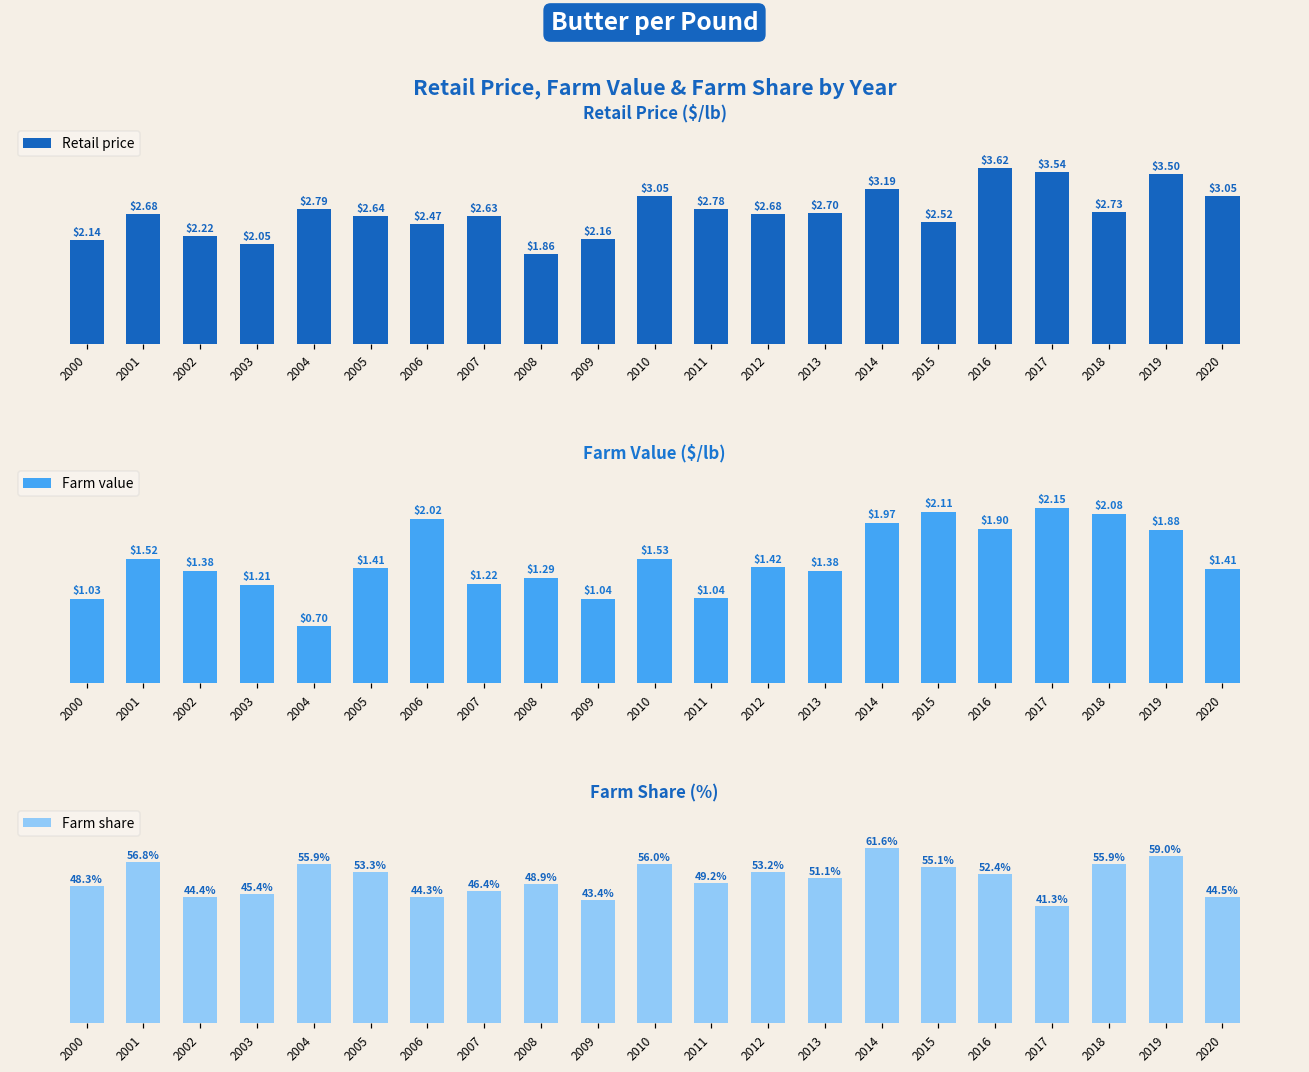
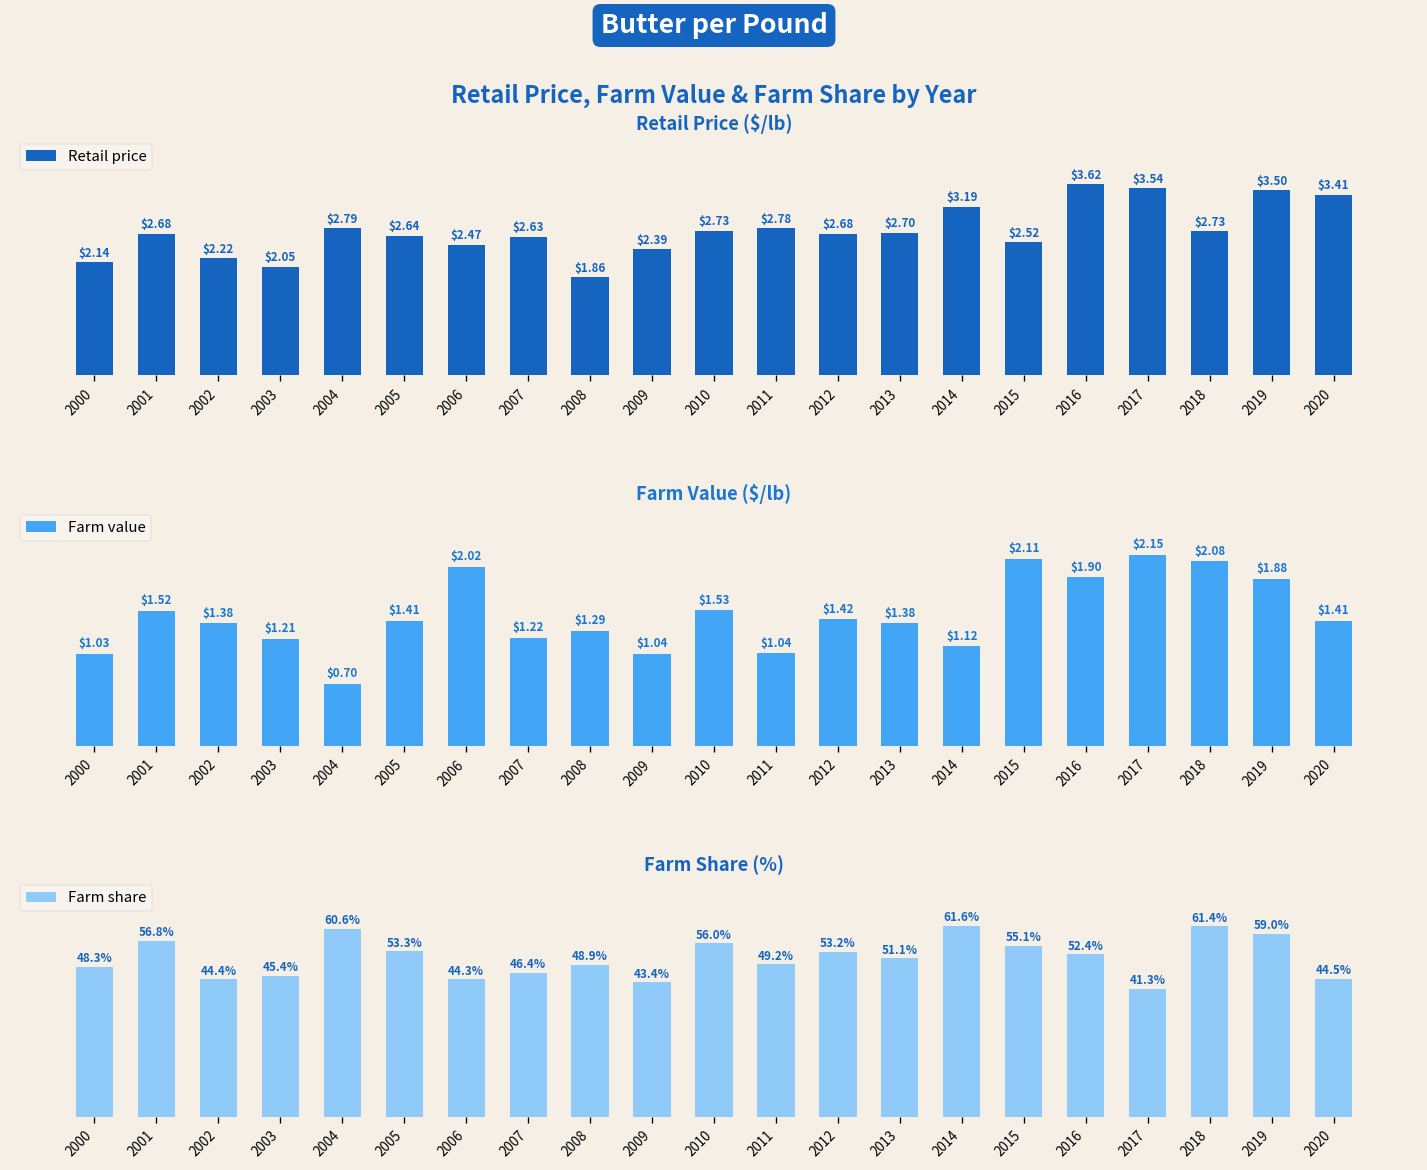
  {
    "Retail Price ($/lb)": {
      "2000": "$2.14",
      "2001": "$2.68",
      "2002": "$2.22",
      "2003": "$2.05",
      "2004": "$2.79",
      "2005": "$2.64",
      "2006": "$2.47",
      "2007": "$2.63",
      "2008": "$1.86",
-     "2009": "$2.16",
-     "2010": "$3.05",
+     "2009": "$2.39",
+     "2010": "$2.73",
      "2011": "$2.78",
      "2012": "$2.68",
      "2013": "$2.70",
      "2014": "$3.19",
      "2015": "$2.52",
      "2016": "$3.62",
      "2017": "$3.54",
      "2018": "$2.73",
      "2019": "$3.50",
-     "2020": "$3.05"
+     "2020": "$3.41"
    },
    "Farm Value ($/lb)": {
      "2000": "$1.03",
      "2001": "$1.52",
      "2002": "$1.38",
      "2003": "$1.21",
      "2004": "$0.70",
      "2005": "$1.41",
      "2006": "$2.02",
      "2007": "$1.22",
      "2008": "$1.29",
      "2009": "$1.04",
      "2010": "$1.53",
      "2011": "$1.04",
      "2012": "$1.42",
      "2013": "$1.38",
-     "2014": "$1.97",
+     "2014": "$1.12",
      "2015": "$2.11",
      "2016": "$1.90",
      "2017": "$2.15",
      "2018": "$2.08",
      "2019": "$1.88",
      "2020": "$1.41"
    },
    "Farm Share (%)": {
      "2000": "48.3%",
      "2001": "56.8%",
      "2002": "44.4%",
      "2003": "45.4%",
-     "2004": "55.9%",
+     "2004": "60.6%",
      "2005": "53.3%",
      "2006": "44.3%",
      "2007": "46.4%",
      "2008": "48.9%",
      "2009": "43.4%",
      "2010": "56.0%",
      "2011": "49.2%",
      "2012": "53.2%",
      "2013": "51.1%",
      "2014": "61.6%",
      "2015": "55.1%",
      "2016": "52.4%",
      "2017": "41.3%",
-     "2018": "55.9%",
+     "2018": "61.4%",
      "2019": "59.0%",
      "2020": "44.5%"
    }
  }
